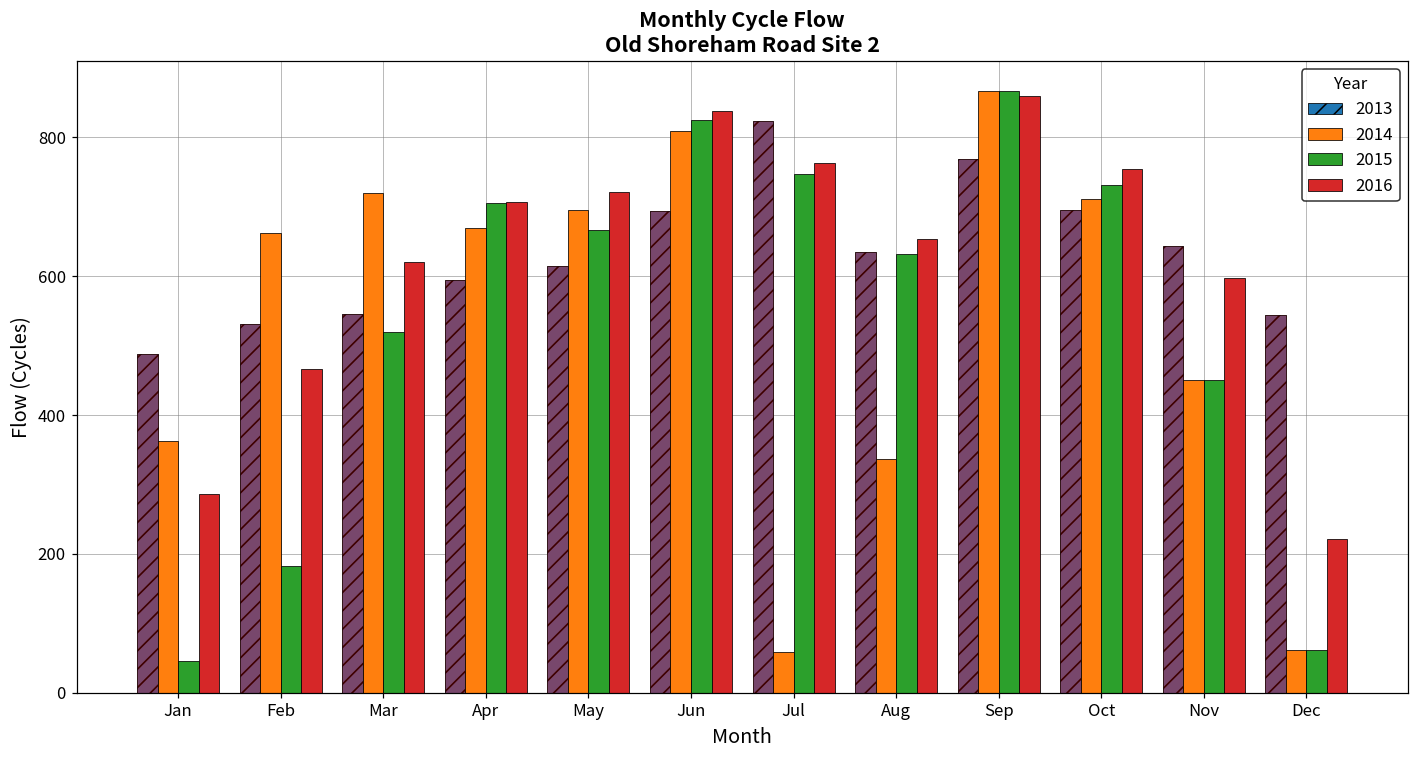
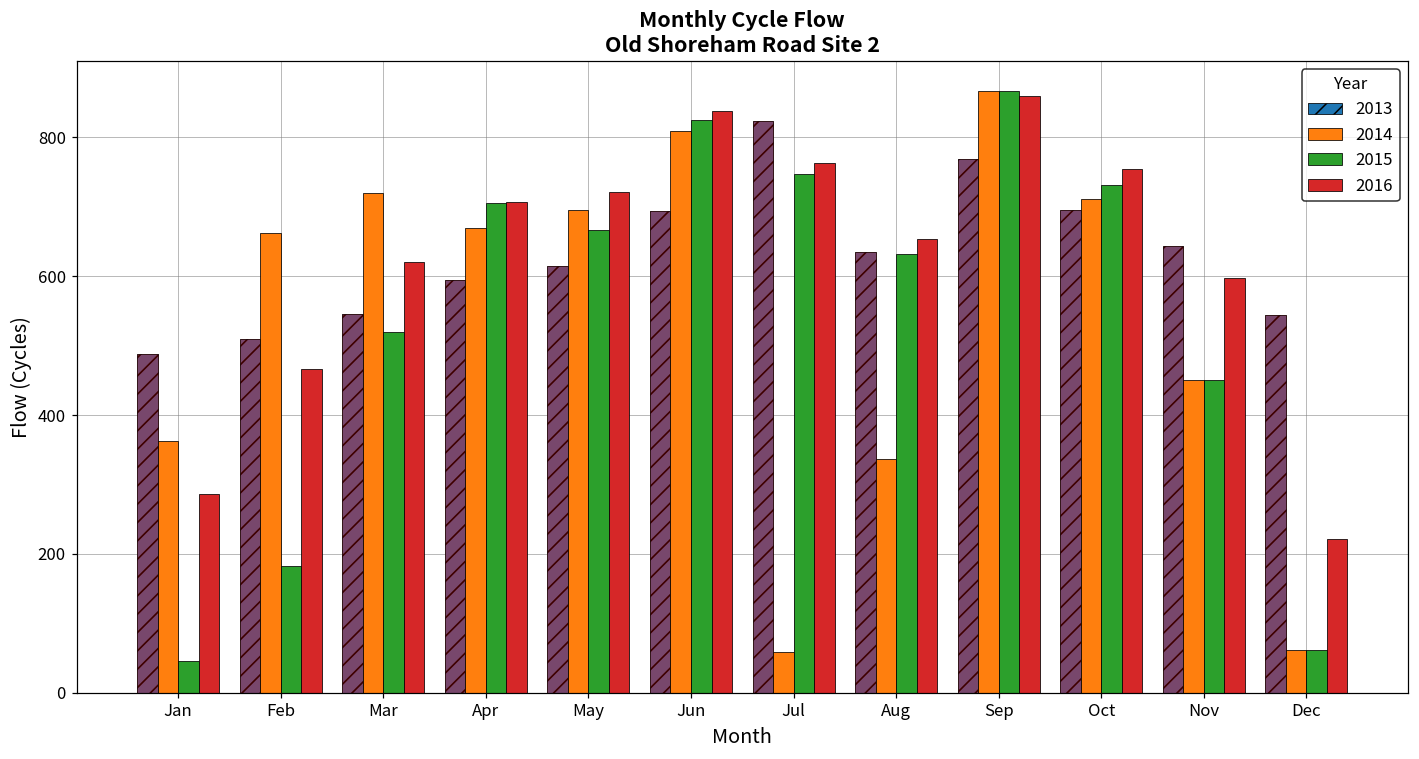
  {
    "2013": {
      "Jan": 490,
-     "Feb": 530,
+     "Feb": 510,
      "Mar": 550,
      "Apr": 600,
      "May": 620,
      "Jun": 690,
      "Jul": 820,
      "Aug": 640,
      "Sep": 770,
      "Oct": 700,
      "Nov": 640,
      "Dec": 540
    },
    "2014": {
      "Jan": 360,
      "Feb": 660,
      "Mar": 720,
      "Apr": 670,
      "May": 700,
      "Jun": 810,
      "Jul": 60,
      "Aug": 340,
      "Sep": 870,
      "Oct": 710,
      "Nov": 450,
      "Dec": 60
    },
    "2015": {
      "Jan": 50,
      "Feb": 180,
      "Mar": 520,
      "Apr": 710,
      "May": 670,
      "Jun": 830,
      "Jul": 750,
      "Aug": 630,
      "Sep": 870,
      "Oct": 730,
      "Nov": 450,
      "Dec": 60
    },
    "2016": {
      "Jan": 290,
      "Feb": 470,
      "Mar": 620,
      "Apr": 710,
      "May": 720,
      "Jun": 840,
      "Jul": 760,
      "Aug": 650,
      "Sep": 860,
      "Oct": 760,
      "Nov": 600,
      "Dec": 220
    }
  }
